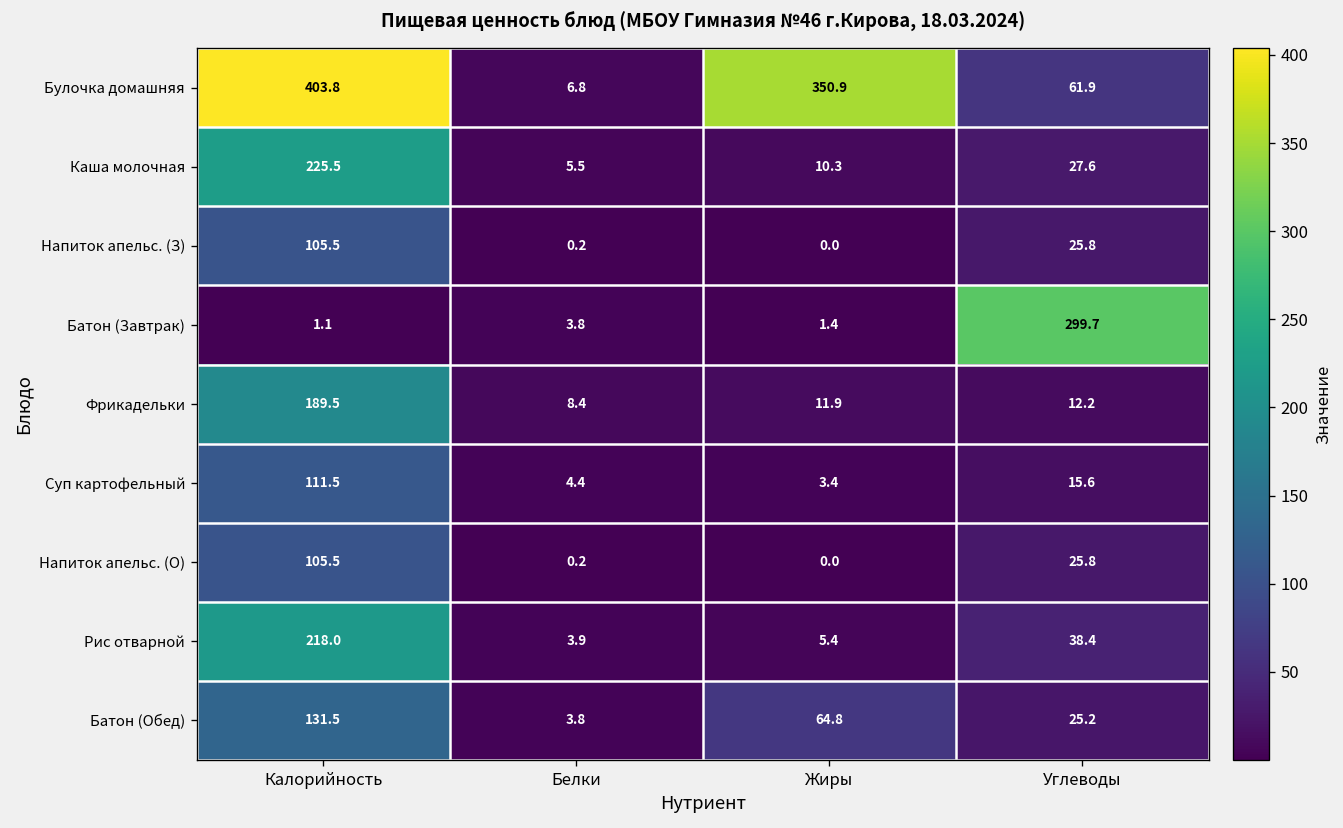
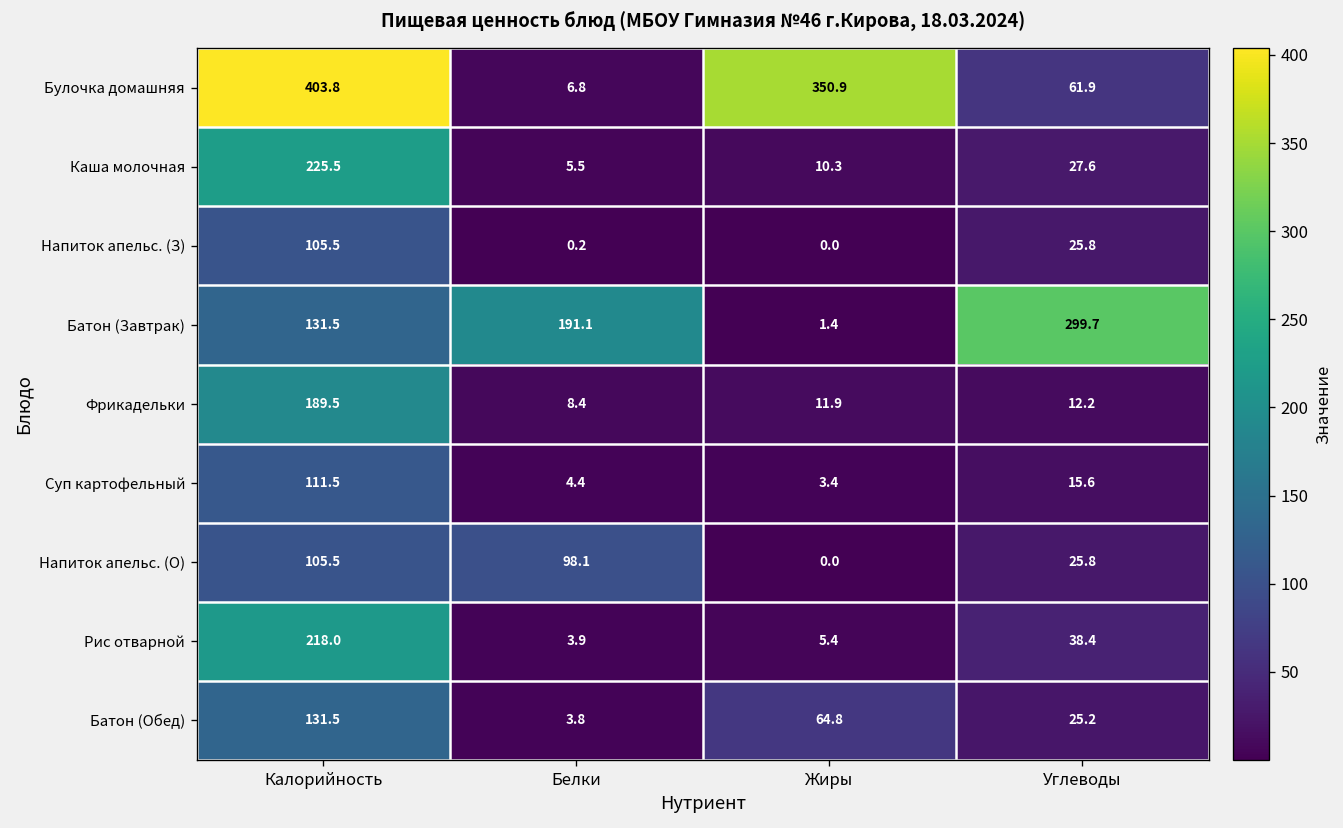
  {
    "Булочка домашняя": {
      "Калорийность": 403.8,
      "Белки": 6.8,
      "Жиры": 350.9,
      "Углеводы": 61.9
    },
    "Каша молочная": {
      "Калорийность": 225.5,
      "Белки": 5.5,
      "Жиры": 10.3,
      "Углеводы": 27.6
    },
    "Напиток апельс. (З)": {
      "Калорийность": 105.5,
      "Белки": 0.2,
      "Жиры": 0.0,
      "Углеводы": 25.8
    },
    "Батон (Завтрак)": {
-     "Калорийность": 1.1,
-     "Белки": 3.8,
+     "Калорийность": 131.5,
+     "Белки": 191.1,
      "Жиры": 1.4,
      "Углеводы": 299.7
    },
    "Фрикадельки": {
      "Калорийность": 189.5,
      "Белки": 8.4,
      "Жиры": 11.9,
      "Углеводы": 12.2
    },
    "Суп картофельный": {
      "Калорийность": 111.5,
      "Белки": 4.4,
      "Жиры": 3.4,
      "Углеводы": 15.6
    },
    "Напиток апельс. (О)": {
      "Калорийность": 105.5,
-     "Белки": 0.2,
+     "Белки": 98.1,
      "Жиры": 0.0,
      "Углеводы": 25.8
    },
    "Рис отварной": {
      "Калорийность": 218.0,
      "Белки": 3.9,
      "Жиры": 5.4,
      "Углеводы": 38.4
    },
    "Батон (Обед)": {
      "Калорийность": 131.5,
      "Белки": 3.8,
      "Жиры": 64.8,
      "Углеводы": 25.2
    }
  }
